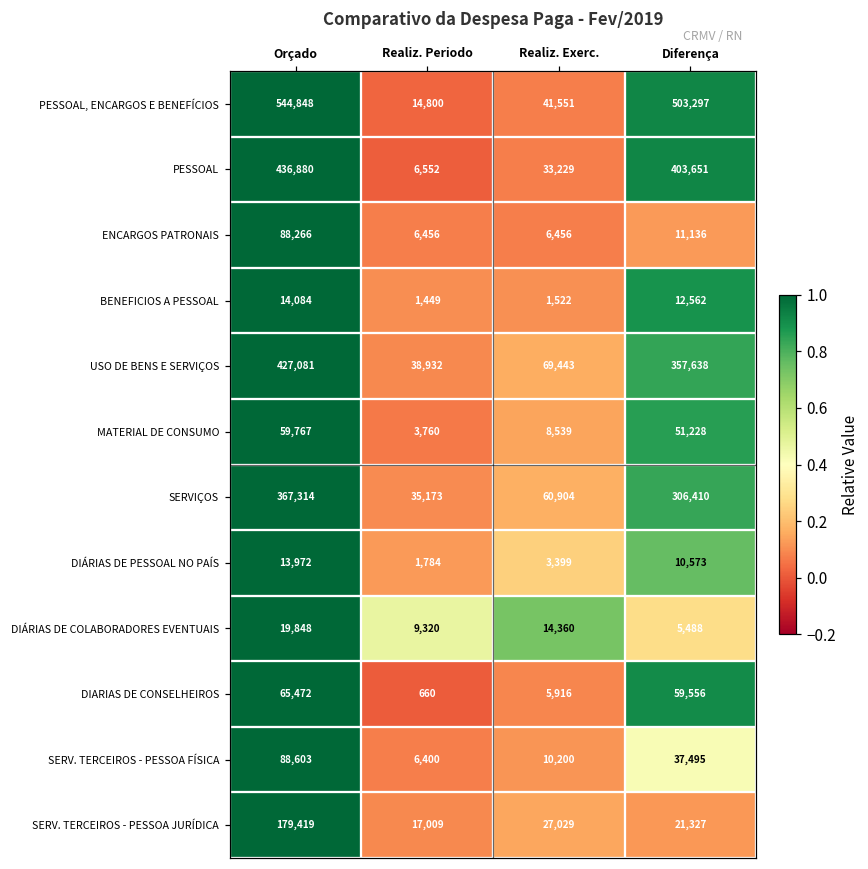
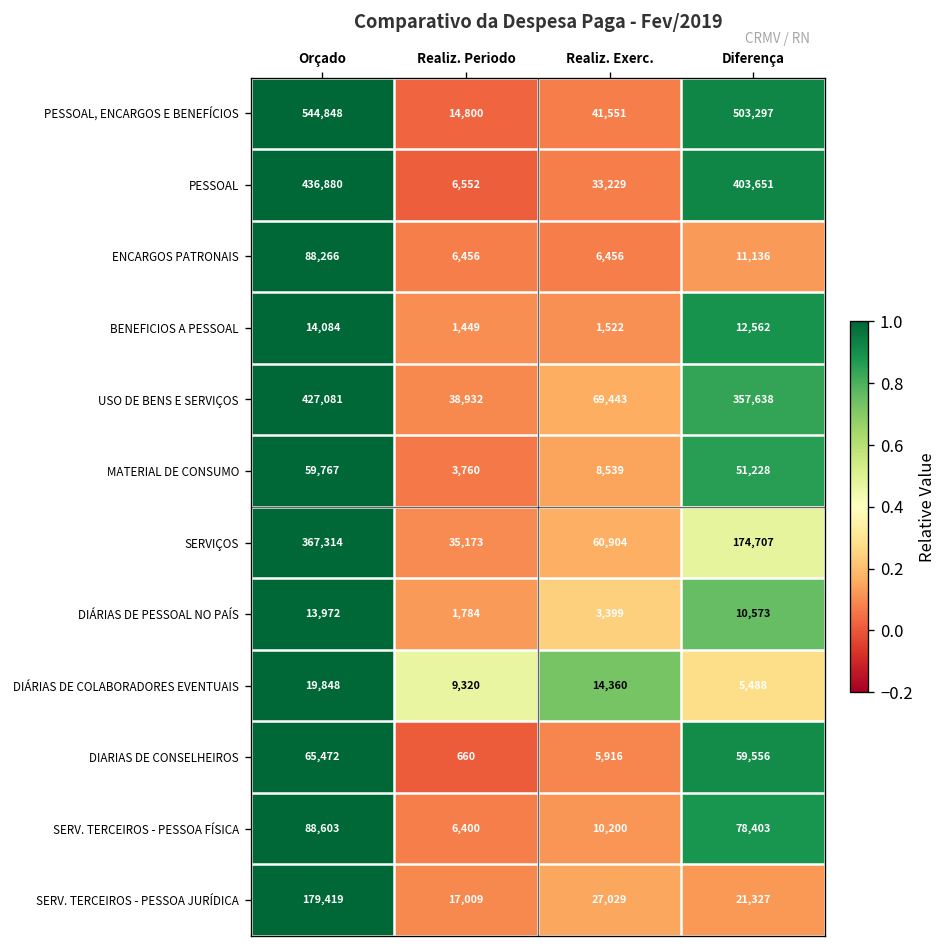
  {
    "PESSOAL, ENCARGOS E BENEFÍCIOS": {
      "Orçado": "544,848",
      "Realiz. Periodo": "14,800",
      "Realiz. Exerc.": "41,551",
      "Diferença": "503,297"
    },
    "PESSOAL": {
      "Orçado": "436,880",
      "Realiz. Periodo": "6,552",
      "Realiz. Exerc.": "33,229",
      "Diferença": "403,651"
    },
    "ENCARGOS PATRONAIS": {
      "Orçado": "88,266",
      "Realiz. Periodo": "6,456",
      "Realiz. Exerc.": "6,456",
      "Diferença": "11,136"
    },
    "BENEFICIOS A PESSOAL": {
      "Orçado": "14,084",
      "Realiz. Periodo": "1,449",
      "Realiz. Exerc.": "1,522",
      "Diferença": "12,562"
    },
    "USO DE BENS E SERVIÇOS": {
      "Orçado": "427,081",
      "Realiz. Periodo": "38,932",
      "Realiz. Exerc.": "69,443",
      "Diferença": "357,638"
    },
    "MATERIAL DE CONSUMO": {
      "Orçado": "59,767",
      "Realiz. Periodo": "3,760",
      "Realiz. Exerc.": "8,539",
      "Diferença": "51,228"
    },
    "SERVIÇOS": {
      "Orçado": "367,314",
      "Realiz. Periodo": "35,173",
      "Realiz. Exerc.": "60,904",
-     "Diferença": "306,410"
+     "Diferença": "174,707"
    },
    "DIÁRIAS DE PESSOAL NO PAÍS": {
      "Orçado": "13,972",
      "Realiz. Periodo": "1,784",
      "Realiz. Exerc.": "3,399",
      "Diferença": "10,573"
    },
    "DIÁRIAS DE COLABORADORES EVENTUAIS": {
      "Orçado": "19,848",
      "Realiz. Periodo": "9,320",
      "Realiz. Exerc.": "14,360",
      "Diferença": "5,488"
    },
    "DIARIAS DE CONSELHEIROS": {
      "Orçado": "65,472",
      "Realiz. Periodo": "660",
      "Realiz. Exerc.": "5,916",
      "Diferença": "59,556"
    },
    "SERV. TERCEIROS - PESSOA FÍSICA": {
      "Orçado": "88,603",
      "Realiz. Periodo": "6,400",
      "Realiz. Exerc.": "10,200",
-     "Diferença": "37,495"
+     "Diferença": "78,403"
    },
    "SERV. TERCEIROS - PESSOA JURÍDICA": {
      "Orçado": "179,419",
      "Realiz. Periodo": "17,009",
      "Realiz. Exerc.": "27,029",
      "Diferença": "21,327"
    }
  }
